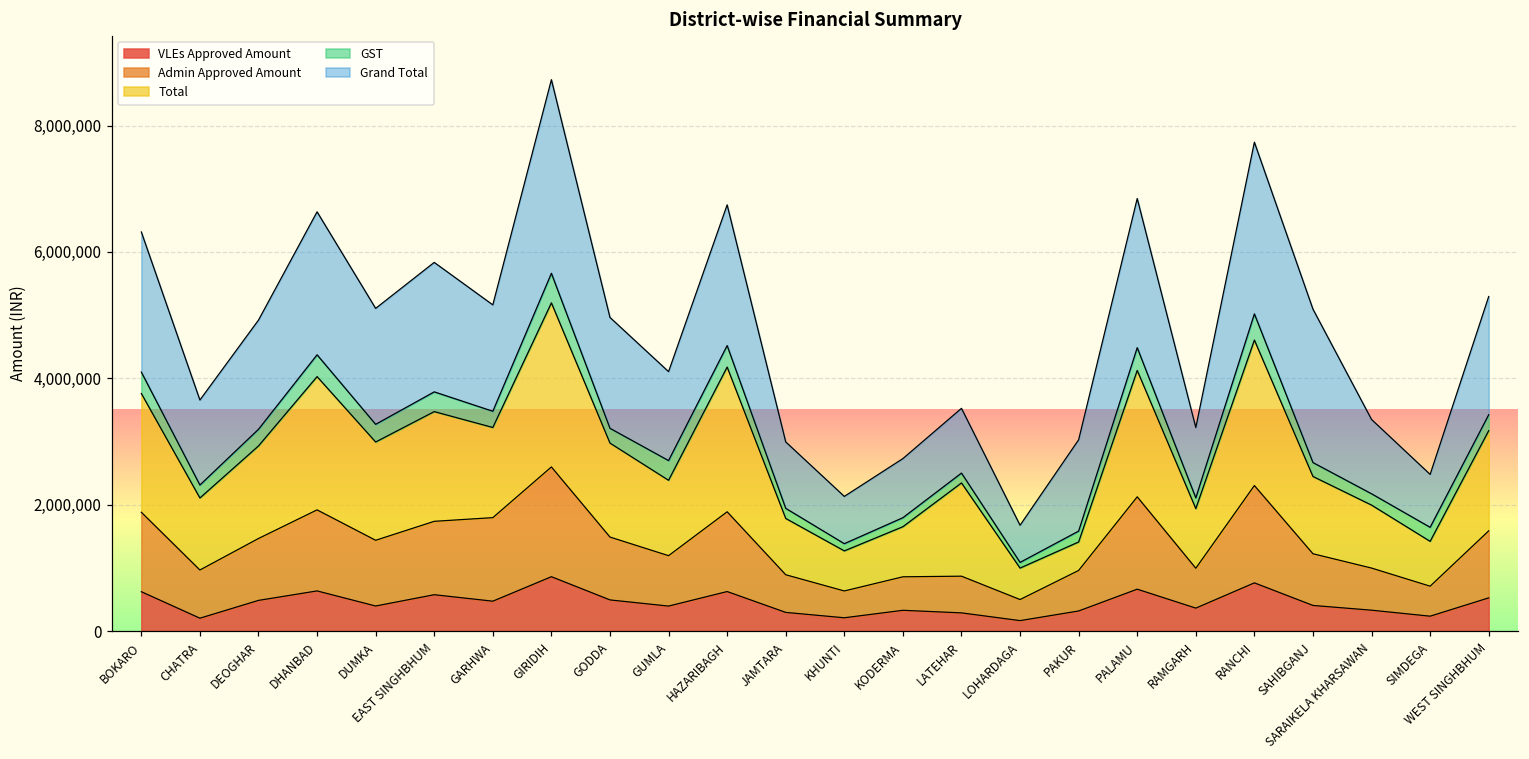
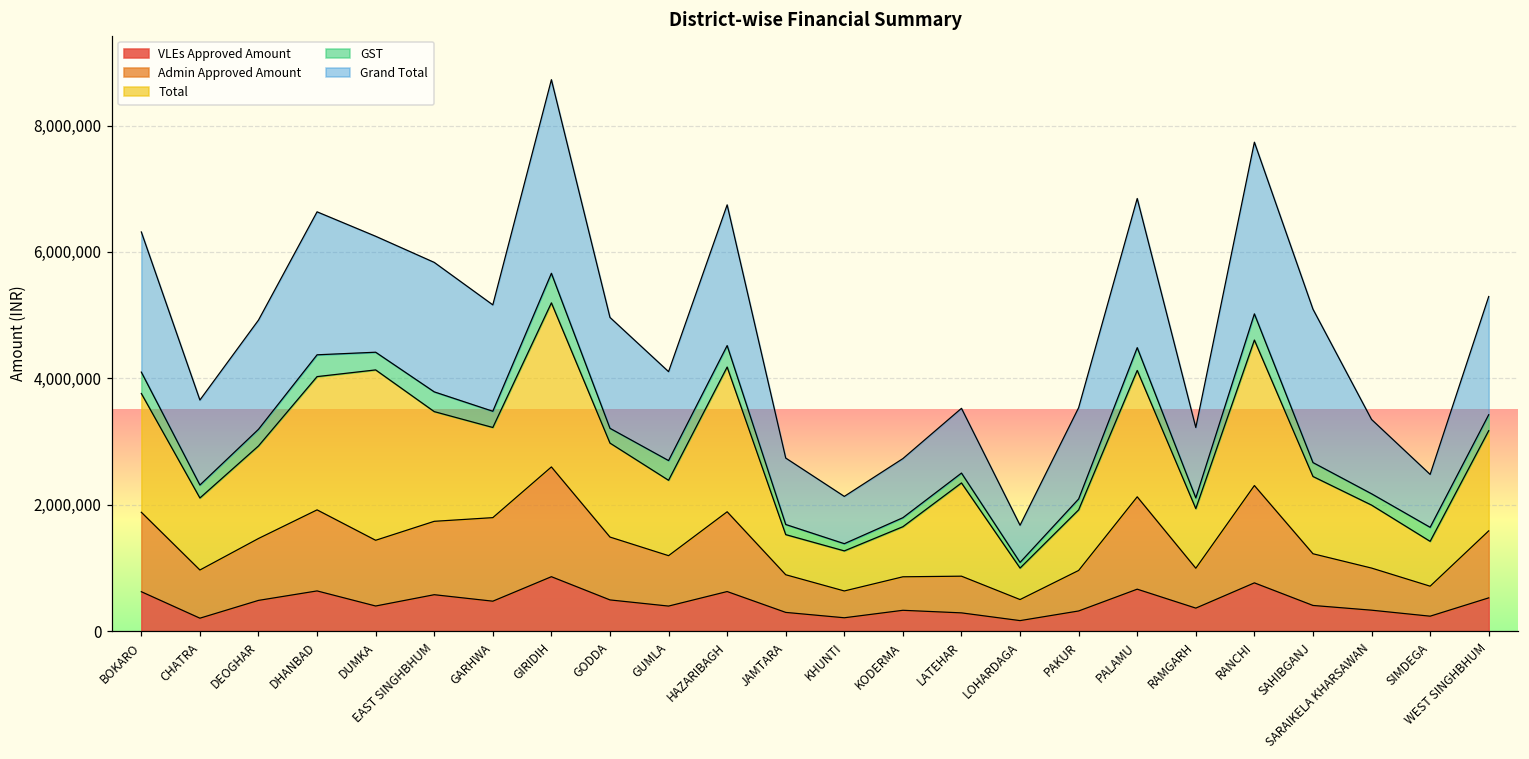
  {
    "Total": {
      "BOKARO": "1,900,000",
      "CHATRA": "1,100,000",
      "DEOGHAR": "1,500,000",
      "DHANBAD": "2,100,000",
-     "DUMKA": "1,600,000",
+     "DUMKA": "2,700,000",
      "EAST SINGHBHUM": "1,700,000",
      "GARHWA": "1,400,000",
      "GIRIDIH": "2,600,000",
      "GODDA": "1,500,000",
      "GUMLA": "1,200,000",
      "HAZARIBAGH": "2,300,000",
-     "JAMTARA": "900,000",
+     "JAMTARA": "600,000",
      "KHUNTI": "600,000",
      "KODERMA": "800,000",
      "LATEHAR": "1,500,000",
      "LOHARDAGA": "500,000",
-     "PAKUR": "500,000",
+     "PAKUR": "1,000,000",
      "PALAMU": "2,000,000",
      "RAMGARH": "900,000",
      "RANCHI": "2,300,000",
      "SAHIBGANJ": "1,200,000",
      "SARAIKELA KHARSAWAN": "1,000,000",
      "SIMDEGA": "700,000",
      "WEST SINGHBHUM": "1,600,000"
    },
    "GST": {
      "BOKARO": "300,000",
      "CHATRA": "200,000",
      "DEOGHAR": "300,000",
      "DHANBAD": "300,000",
      "DUMKA": "300,000",
      "EAST SINGHBHUM": "300,000",
      "GARHWA": "300,000",
      "GIRIDIH": "500,000",
      "GODDA": "200,000",
      "GUMLA": "300,000",
      "HAZARIBAGH": "300,000",
      "JAMTARA": "200,000",
      "KHUNTI": "100,000",
      "KODERMA": "100,000",
      "LATEHAR": "200,000",
      "LOHARDAGA": "100,000",
      "PAKUR": "200,000",
      "PALAMU": "400,000",
      "RAMGARH": "200,000",
      "RANCHI": "400,000",
      "SAHIBGANJ": "200,000",
      "SARAIKELA KHARSAWAN": "200,000",
      "SIMDEGA": "200,000",
      "WEST SINGHBHUM": "300,000"
    },
    "Grand Total": {
      "BOKARO": "2,200,000",
      "CHATRA": "1,300,000",
      "DEOGHAR": "1,700,000",
      "DHANBAD": "2,300,000",
      "DUMKA": "1,800,000",
      "EAST SINGHBHUM": "2,000,000",
      "GARHWA": "1,700,000",
      "GIRIDIH": "3,100,000",
      "GODDA": "1,800,000",
      "GUMLA": "1,400,000",
      "HAZARIBAGH": "2,200,000",
      "JAMTARA": "1,100,000",
      "KHUNTI": "700,000",
      "KODERMA": "900,000",
      "LATEHAR": "1,000,000",
      "LOHARDAGA": "600,000",
      "PAKUR": "1,400,000",
      "PALAMU": "2,400,000",
      "RAMGARH": "1,100,000",
      "RANCHI": "2,700,000",
      "SAHIBGANJ": "2,400,000",
      "SARAIKELA KHARSAWAN": "1,200,000",
      "SIMDEGA": "800,000",
      "WEST SINGHBHUM": "1,900,000"
    }
  }
